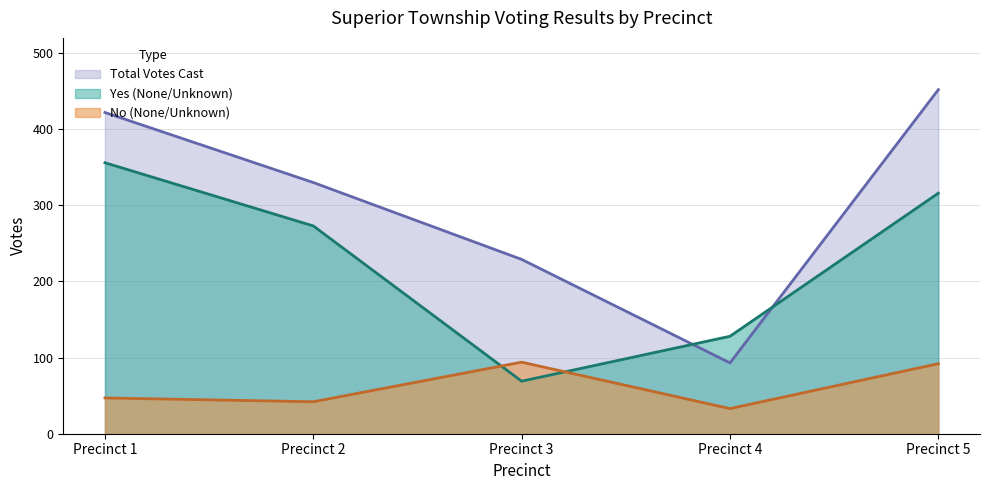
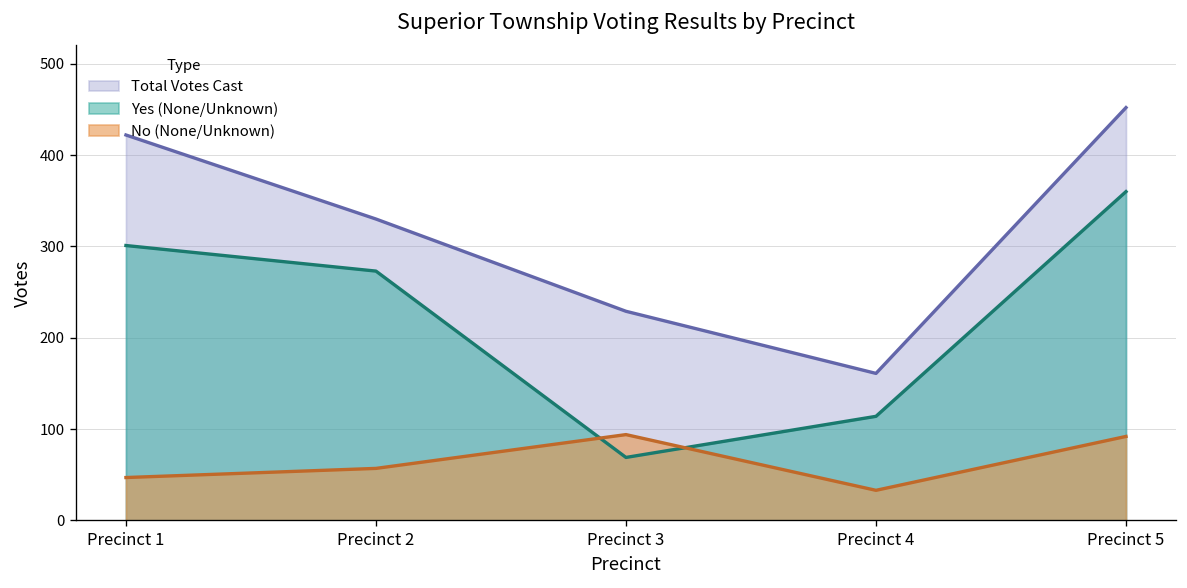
  {
    "Total Votes Cast": {
      "Precinct 1": 420,
      "Precinct 2": 330,
      "Precinct 3": 230,
-     "Precinct 4": 90,
+     "Precinct 4": 160,
      "Precinct 5": 450
    },
    "Yes (None/Unknown)": {
-     "Precinct 1": 360,
+     "Precinct 1": 300,
      "Precinct 2": 270,
      "Precinct 3": 70,
-     "Precinct 4": 130,
-     "Precinct 5": 320
+     "Precinct 4": 110,
+     "Precinct 5": 360
    },
    "No (None/Unknown)": {
      "Precinct 1": 50,
-     "Precinct 2": 40,
+     "Precinct 2": 60,
      "Precinct 3": 90,
      "Precinct 4": 30,
      "Precinct 5": 90
    }
  }
